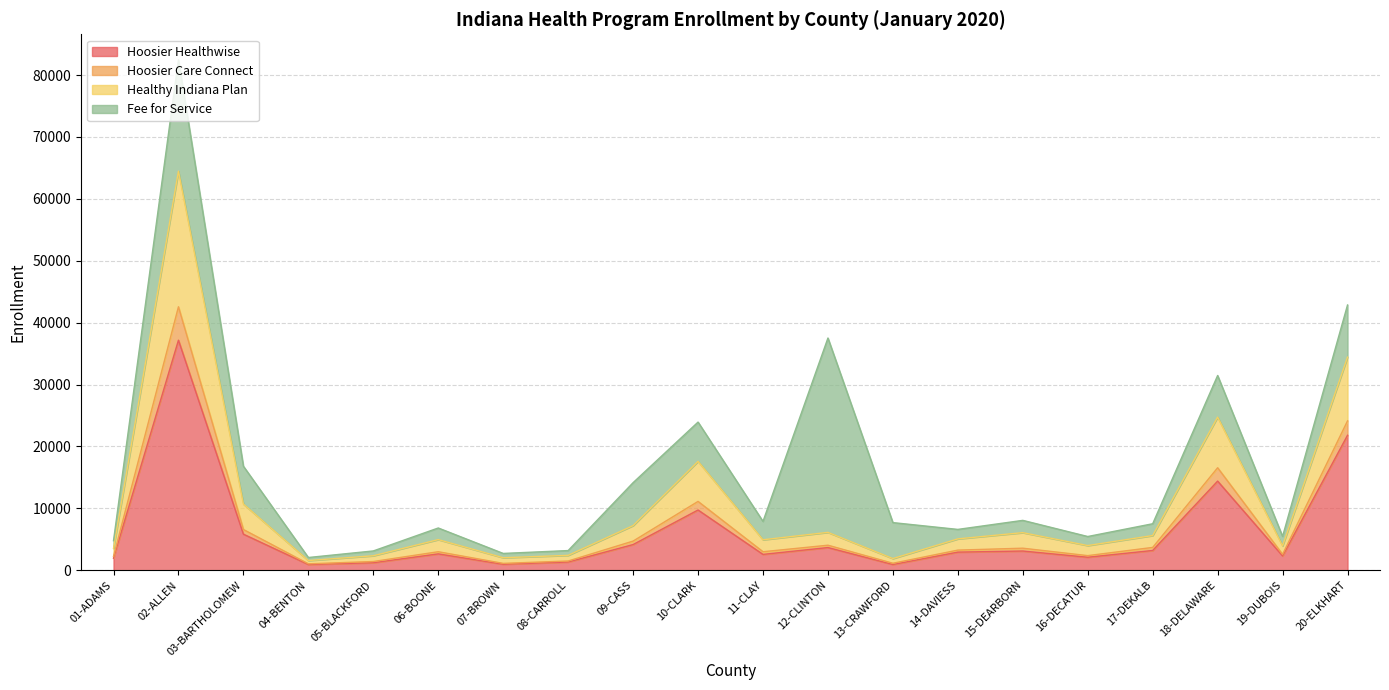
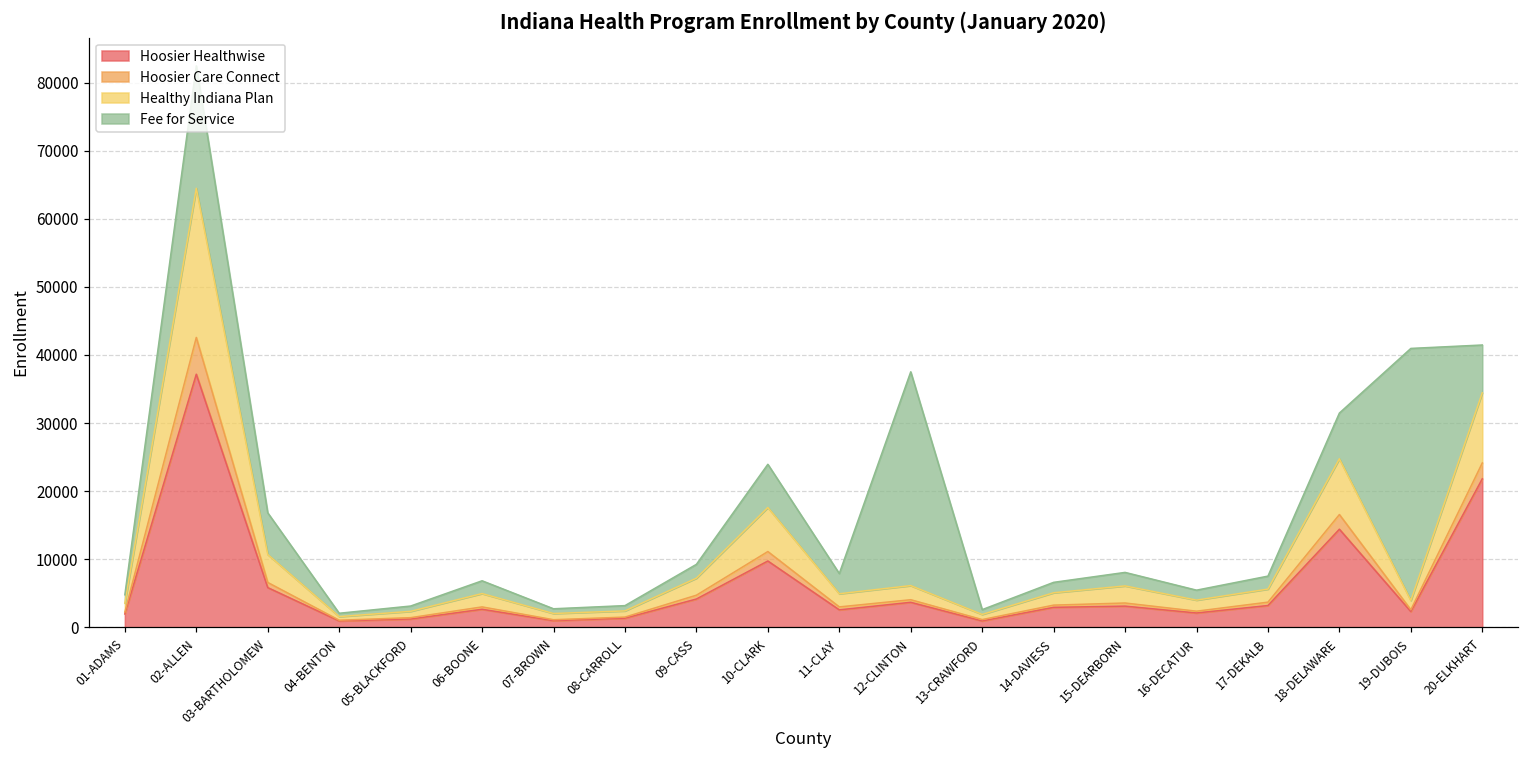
  {
    "Hoosier Healthwise": {
      "02-ALLEN": 37000,
      "03-BARTHOLOMEW": 6000,
      "09-CASS": 4000,
      "10-CLARK": 10000,
      "11-CLAY": 3000,
      "15-DEARBORN": 3000,
      "17-DEKALB": 3000,
      "18-DELAWARE": 14000,
      "20-ELKHART": 22000
    },
    "Fee for Service": {
      "01-ADAMS": 1000,
      "03-BARTHOLOMEW": 6000,
      "04-BENTON": 0,
      "05-BLACKFORD": 1000,
      "06-BOONE": 2000,
      "07-BROWN": 1000,
      "08-CARROLL": 1000,
-     "09-CASS": 7000,
+     "09-CASS": 2000,
      "10-CLARK": 6000,
      "11-CLAY": 3000,
      "12-CLINTON": 31000,
-     "13-CRAWFORD": 6000,
+     "13-CRAWFORD": 1000,
      "14-DAVIESS": 2000,
      "15-DEARBORN": 2000,
      "16-DECATUR": 1000,
      "17-DEKALB": 2000,
      "18-DELAWARE": 7000,
-     "19-DUBOIS": 2000,
-     "20-ELKHART": 8000
+     "19-DUBOIS": 37000,
+     "20-ELKHART": 7000
    }
  }
